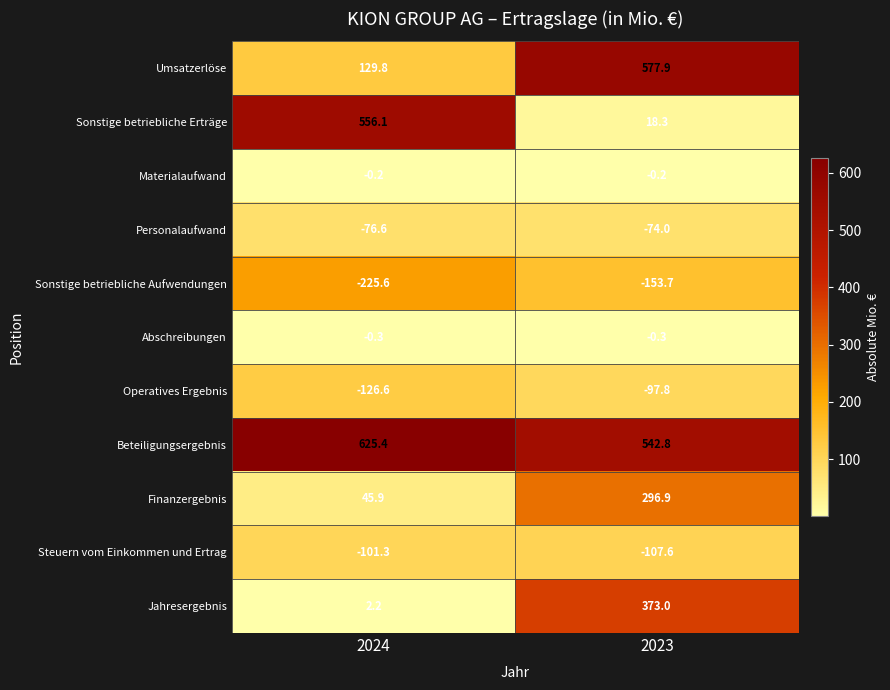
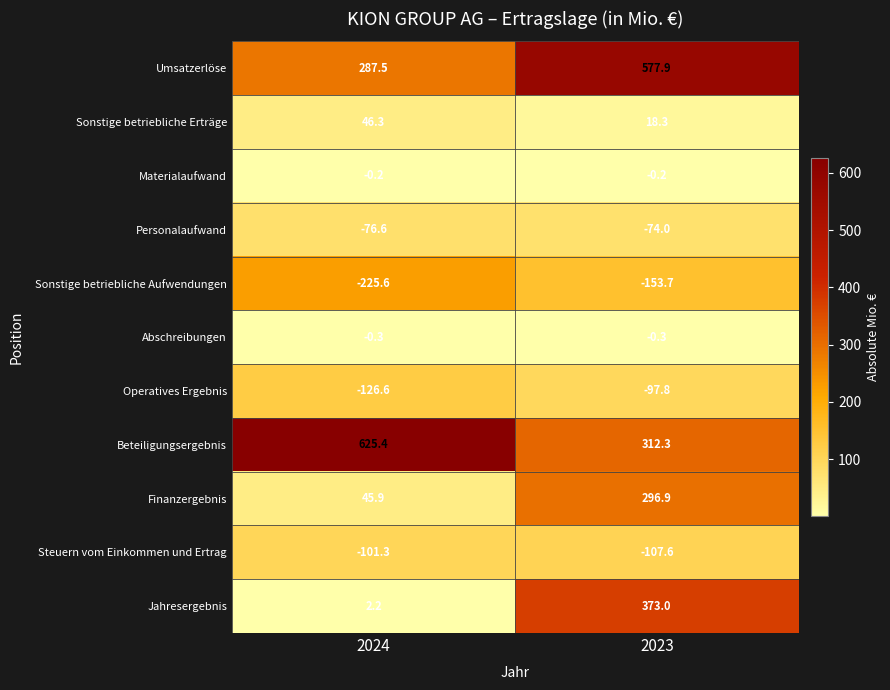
  {
    "Umsatzerlöse": {
-     "2024": 129.8,
+     "2024": 287.5,
      "2023": 577.9
    },
    "Sonstige betriebliche Erträge": {
-     "2024": 556.1,
+     "2024": 46.3,
      "2023": 18.3
    },
    "Materialaufwand": {
      "2024": -0.2,
      "2023": -0.2
    },
    "Personalaufwand": {
      "2024": -76.6,
      "2023": -74.0
    },
    "Sonstige betriebliche Aufwendungen": {
      "2024": -225.6,
      "2023": -153.7
    },
    "Abschreibungen": {
      "2024": -0.3,
      "2023": -0.3
    },
    "Operatives Ergebnis": {
      "2024": -126.6,
      "2023": -97.8
    },
    "Beteiligungsergebnis": {
      "2024": 625.4,
-     "2023": 542.8
+     "2023": 312.3
    },
    "Finanzergebnis": {
      "2024": 45.9,
      "2023": 296.9
    },
    "Steuern vom Einkommen und Ertrag": {
      "2024": -101.3,
      "2023": -107.6
    },
    "Jahresergebnis": {
      "2024": 2.2,
      "2023": 373.0
    }
  }
